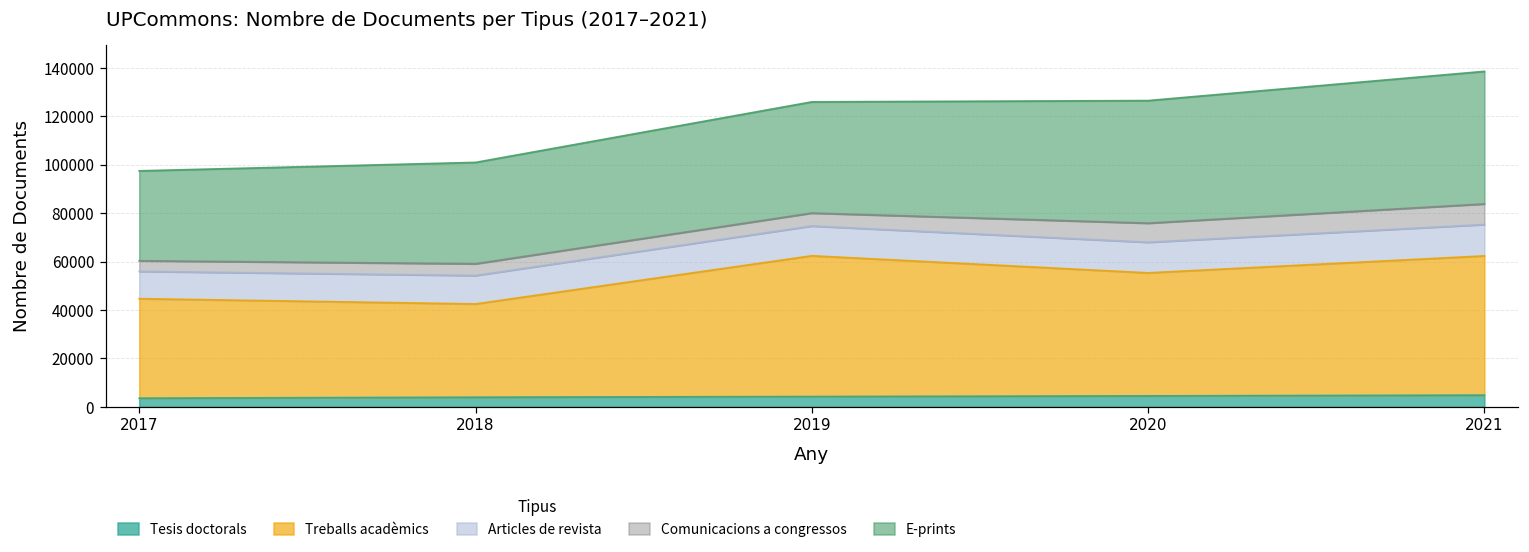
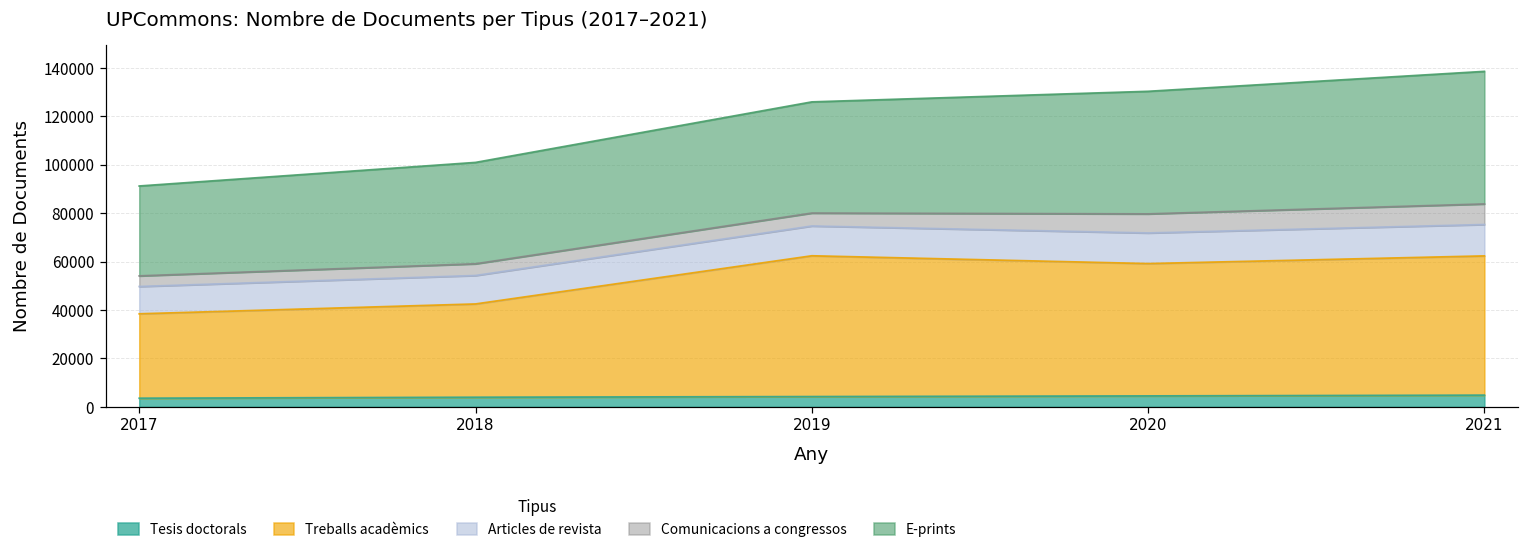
  {
    "Treballs acadèmics": {
-     "2017": 41000,
+     "2017": 35000,
      "2018": 39000,
      "2019": 58000,
-     "2020": 51000,
+     "2020": 55000,
      "2021": 58000
    }
  }
